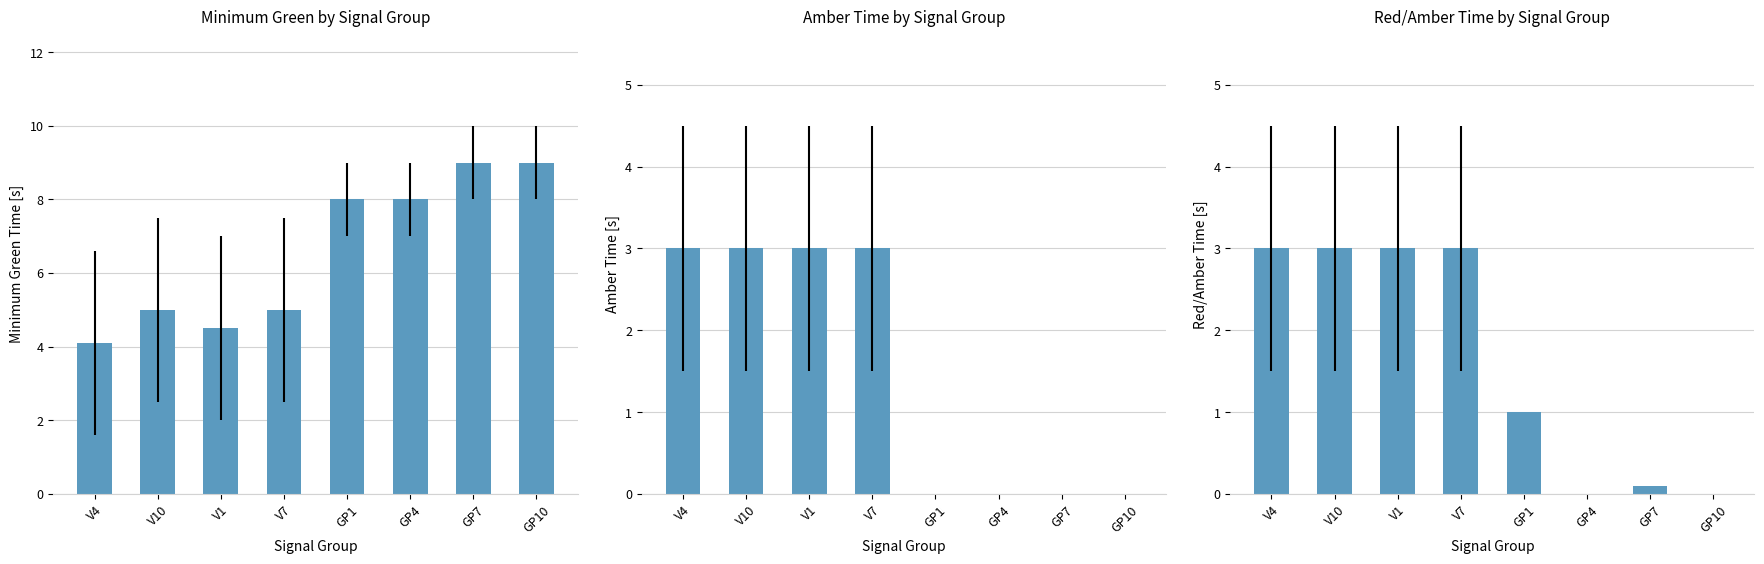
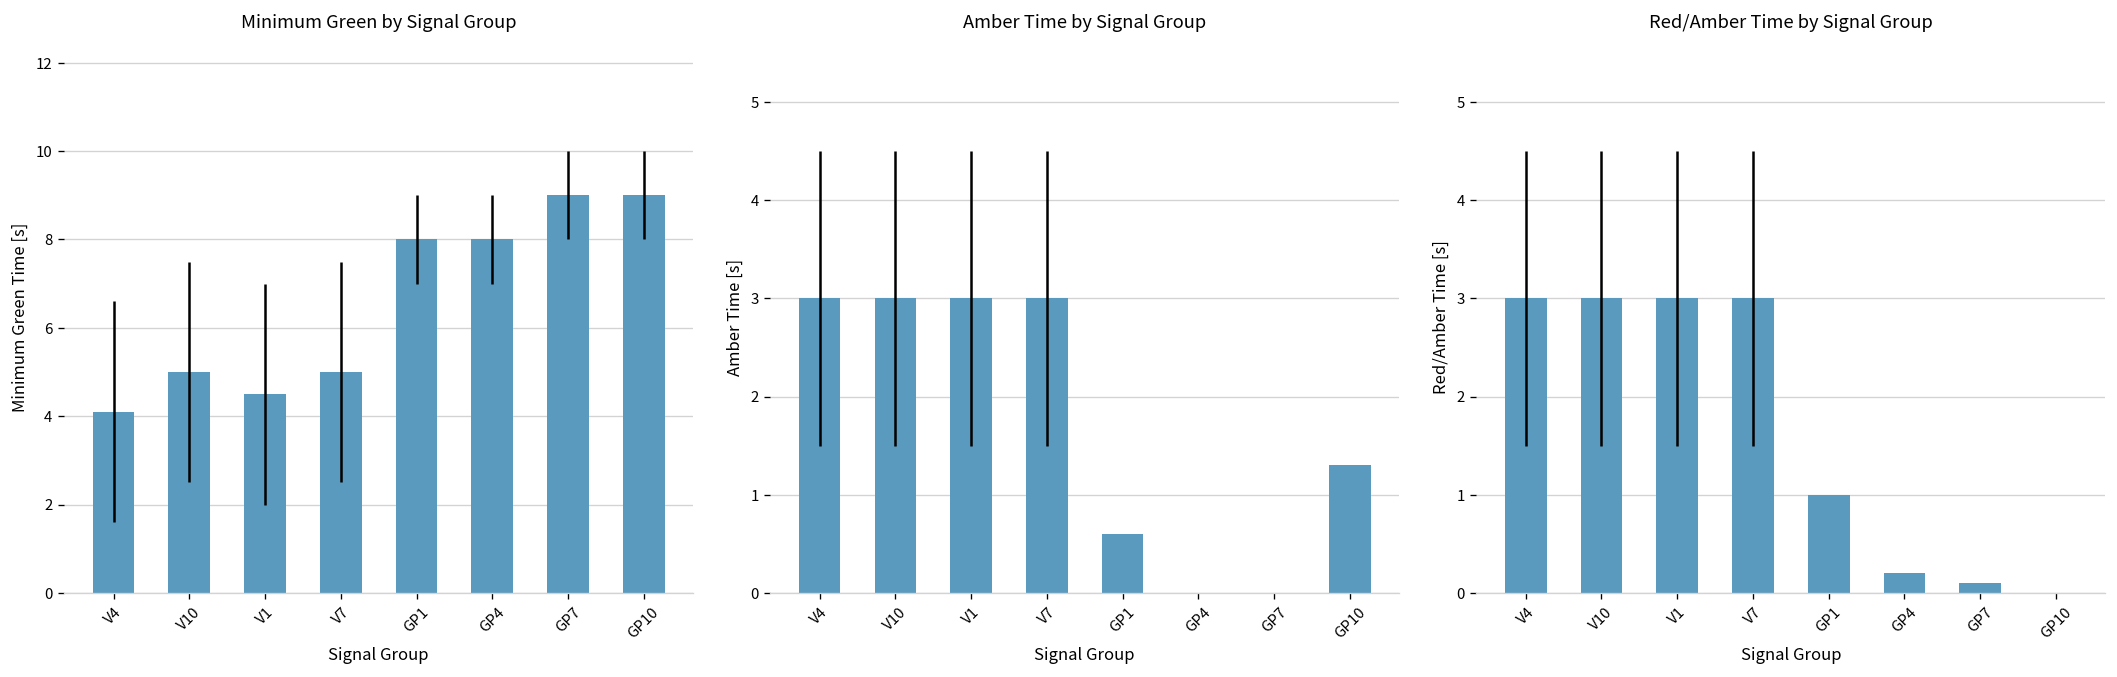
  {
    "Minimum Green by Signal Group": {
      "V4": 4.1,
      "V10": 5.0,
      "V1": 4.5,
      "V7": 5.0,
      "GP1": 8.0,
      "GP4": 8.0,
      "GP7": 9.0,
      "GP10": 9.0
    },
    "Amber Time by Signal Group": {
      "V4": 3.0,
      "V10": 3.0,
      "V1": 3.0,
      "V7": 3.0,
-     "GP1": 0.0,
+     "GP1": 0.6,
      "GP4": 0.0,
      "GP7": 0.0,
-     "GP10": 0.0
+     "GP10": 1.3
    },
    "Red/Amber Time by Signal Group": {
      "V4": 3.0,
      "V10": 3.0,
      "V1": 3.0,
      "V7": 3.0,
      "GP1": 1.0,
-     "GP4": 0.0,
+     "GP4": 0.2,
      "GP7": 0.1,
      "GP10": 0.0
    }
  }
